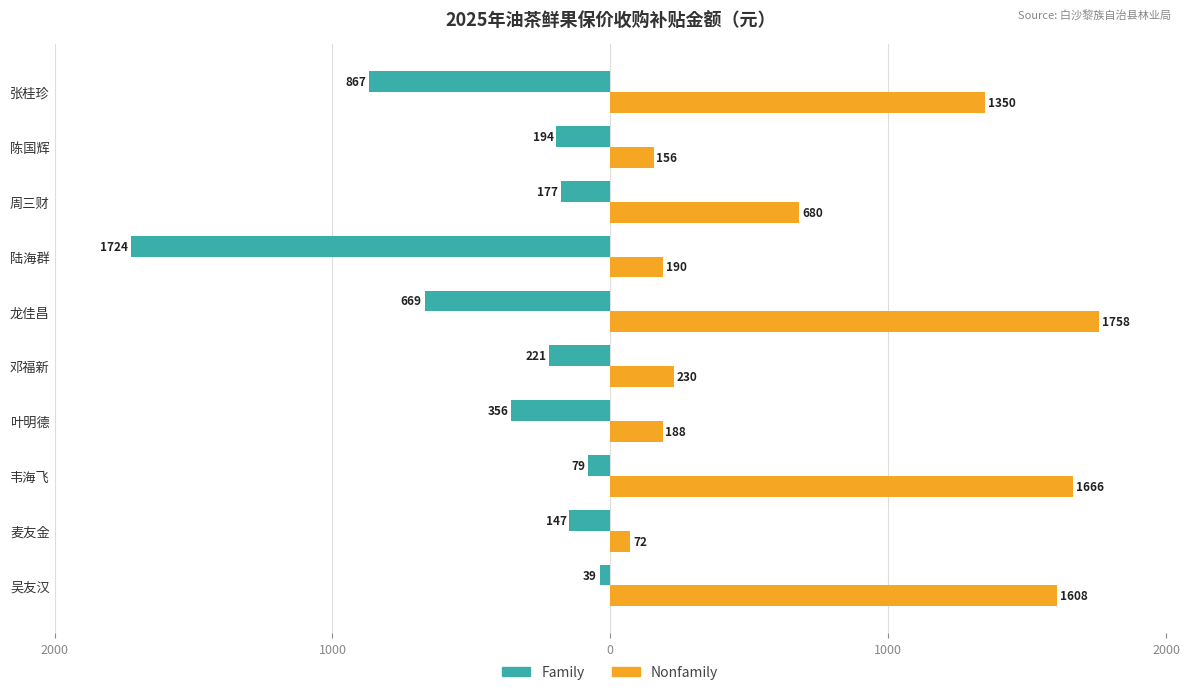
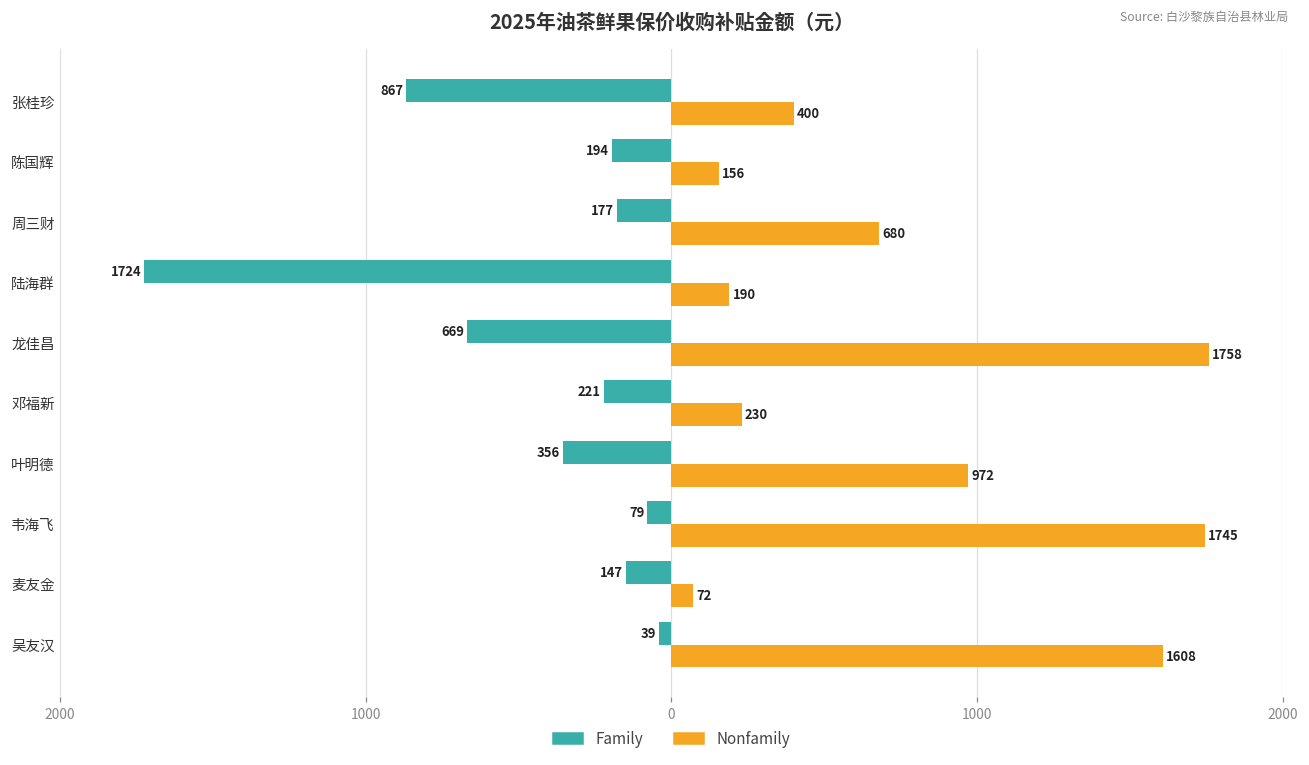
  {
    "Nonfamily": {
-     "张桂珍": 1350,
+     "张桂珍": 400,
      "陈国辉": 156,
      "周三财": 680,
      "陆海群": 190,
      "龙佳昌": 1758,
      "邓福新": 230,
-     "叶明德": 188,
-     "韦海飞": 1666,
+     "叶明德": 972,
+     "韦海飞": 1745,
      "麦友金": 72,
      "吴友汉": 1608
    }
  }
